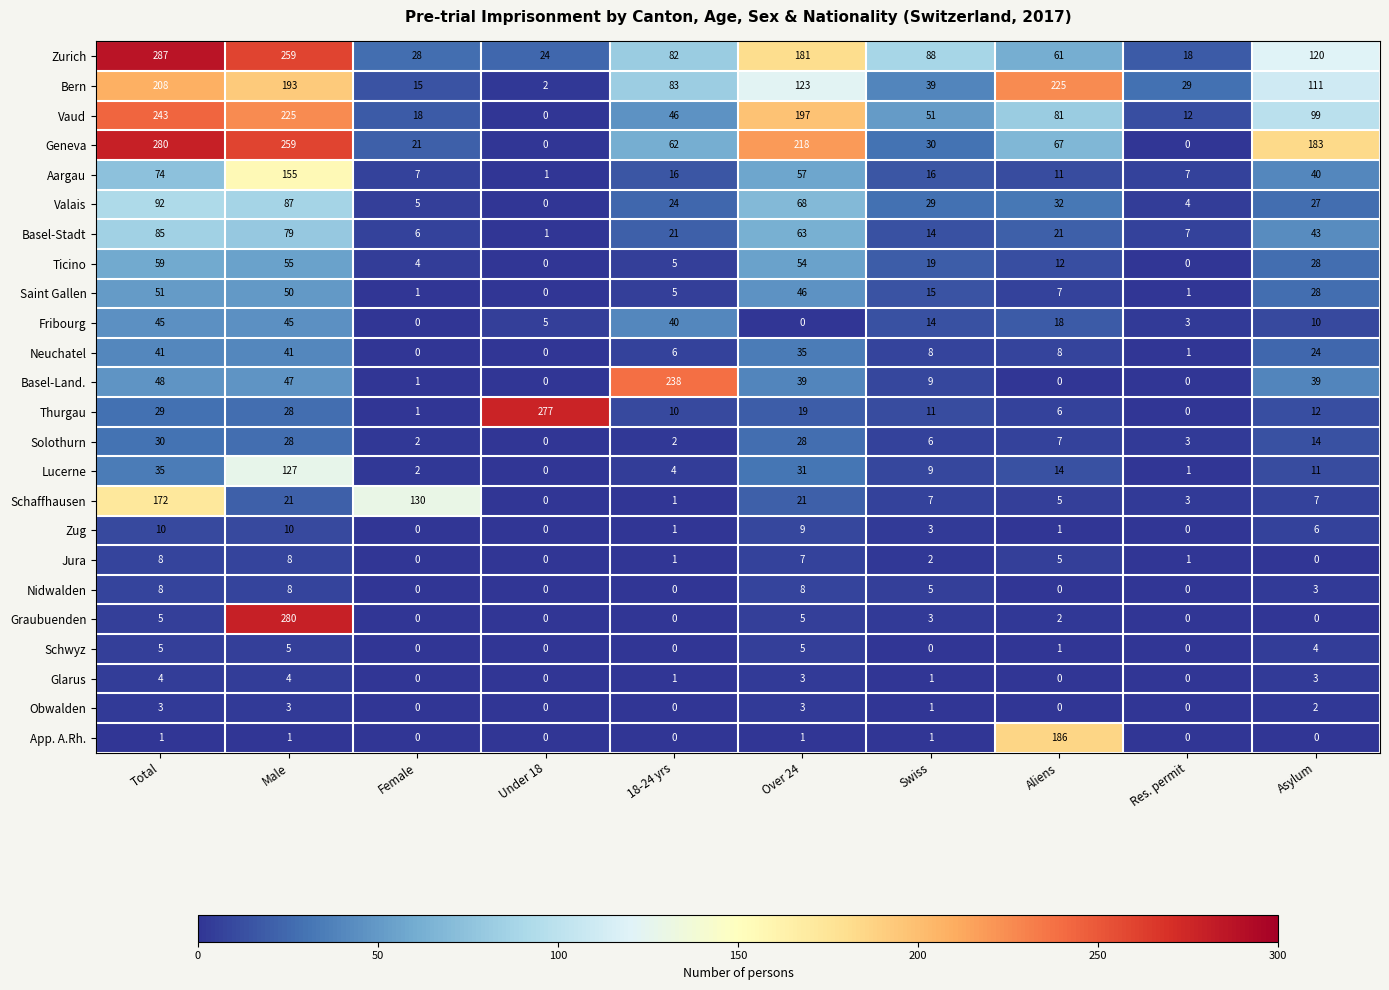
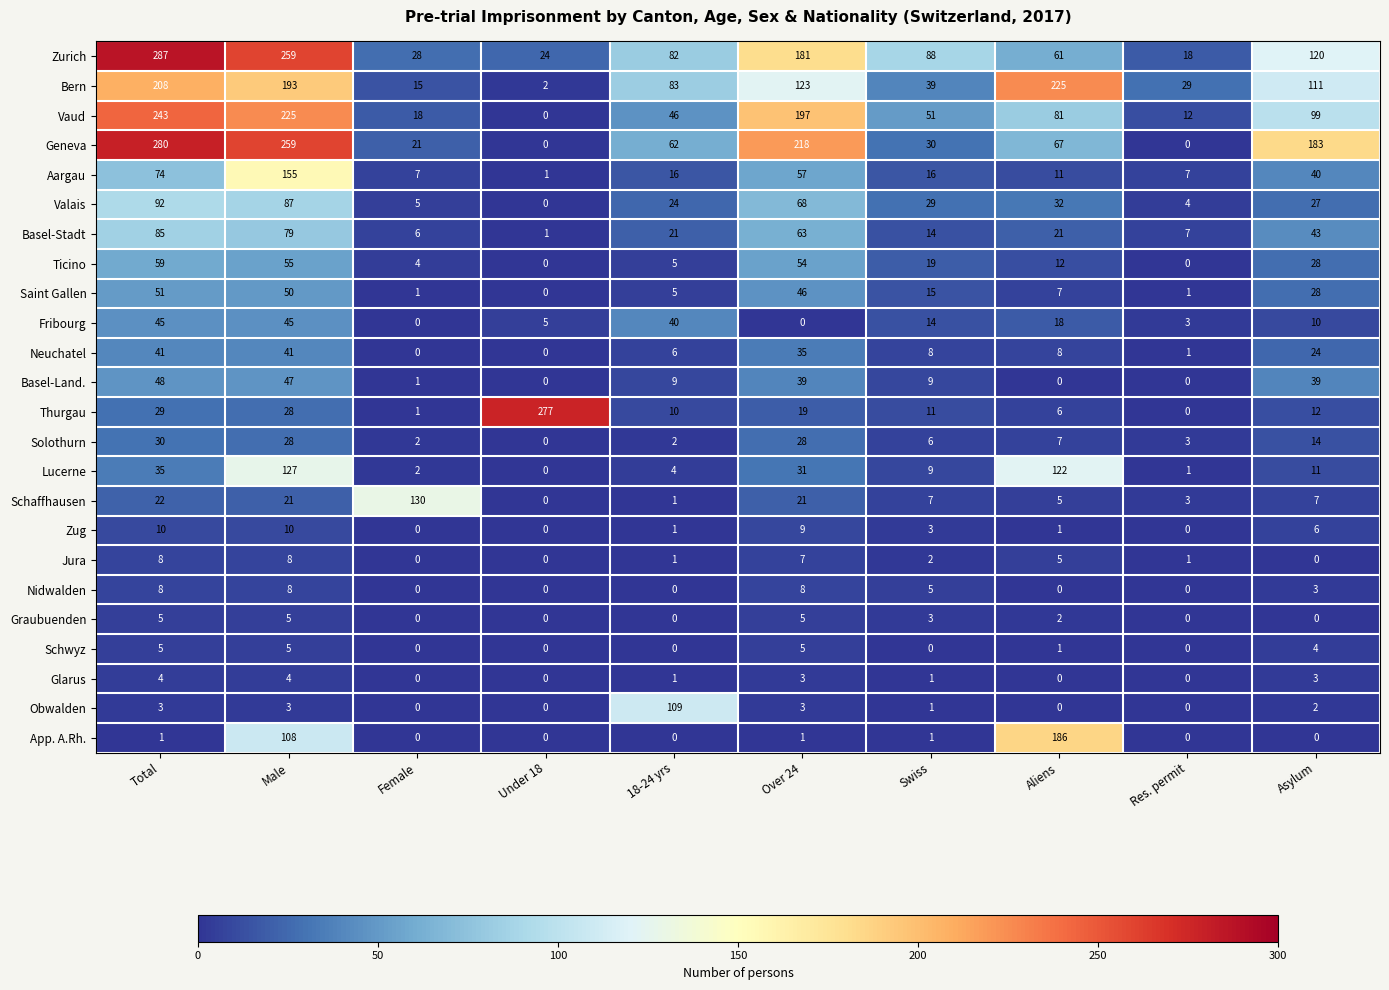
  {
    "Basel-Land.": {
      "Total": 48,
      "Male": 47,
      "Female": 1,
      "Under 18": 0,
-     "18-24 yrs": 238,
+     "18-24 yrs": 9,
      "Over 24": 39,
      "Swiss": 9,
      "Aliens": 0,
      "Res. permit": 0,
      "Asylum": 39
    },
    "Lucerne": {
      "Total": 35,
      "Male": 127,
      "Female": 2,
      "Under 18": 0,
      "18-24 yrs": 4,
      "Over 24": 31,
      "Swiss": 9,
-     "Aliens": 14,
+     "Aliens": 122,
      "Res. permit": 1,
      "Asylum": 11
    },
    "Schaffhausen": {
-     "Total": 172,
+     "Total": 22,
      "Male": 21,
      "Female": 130,
      "Under 18": 0,
      "18-24 yrs": 1,
      "Over 24": 21,
      "Swiss": 7,
      "Aliens": 5,
      "Res. permit": 3,
      "Asylum": 7
    },
    "Graubuenden": {
      "Total": 5,
-     "Male": 280,
+     "Male": 5,
      "Female": 0,
      "Under 18": 0,
      "18-24 yrs": 0,
      "Over 24": 5,
      "Swiss": 3,
      "Aliens": 2,
      "Res. permit": 0,
      "Asylum": 0
    },
    "Obwalden": {
      "Total": 3,
      "Male": 3,
      "Female": 0,
      "Under 18": 0,
-     "18-24 yrs": 0,
+     "18-24 yrs": 109,
      "Over 24": 3,
      "Swiss": 1,
      "Aliens": 0,
      "Res. permit": 0,
      "Asylum": 2
    },
    "App. A.Rh.": {
      "Total": 1,
-     "Male": 1,
+     "Male": 108,
      "Female": 0,
      "Under 18": 0,
      "18-24 yrs": 0,
      "Over 24": 1,
      "Swiss": 1,
      "Aliens": 186,
      "Res. permit": 0,
      "Asylum": 0
    }
  }
